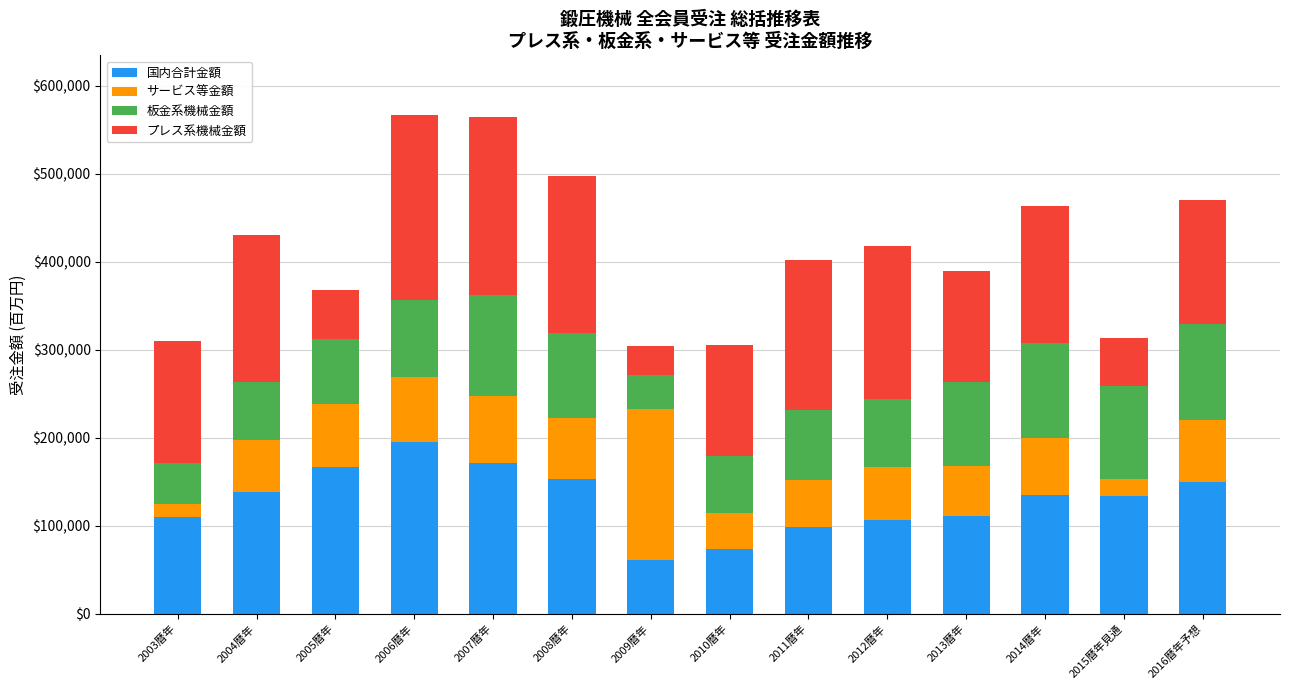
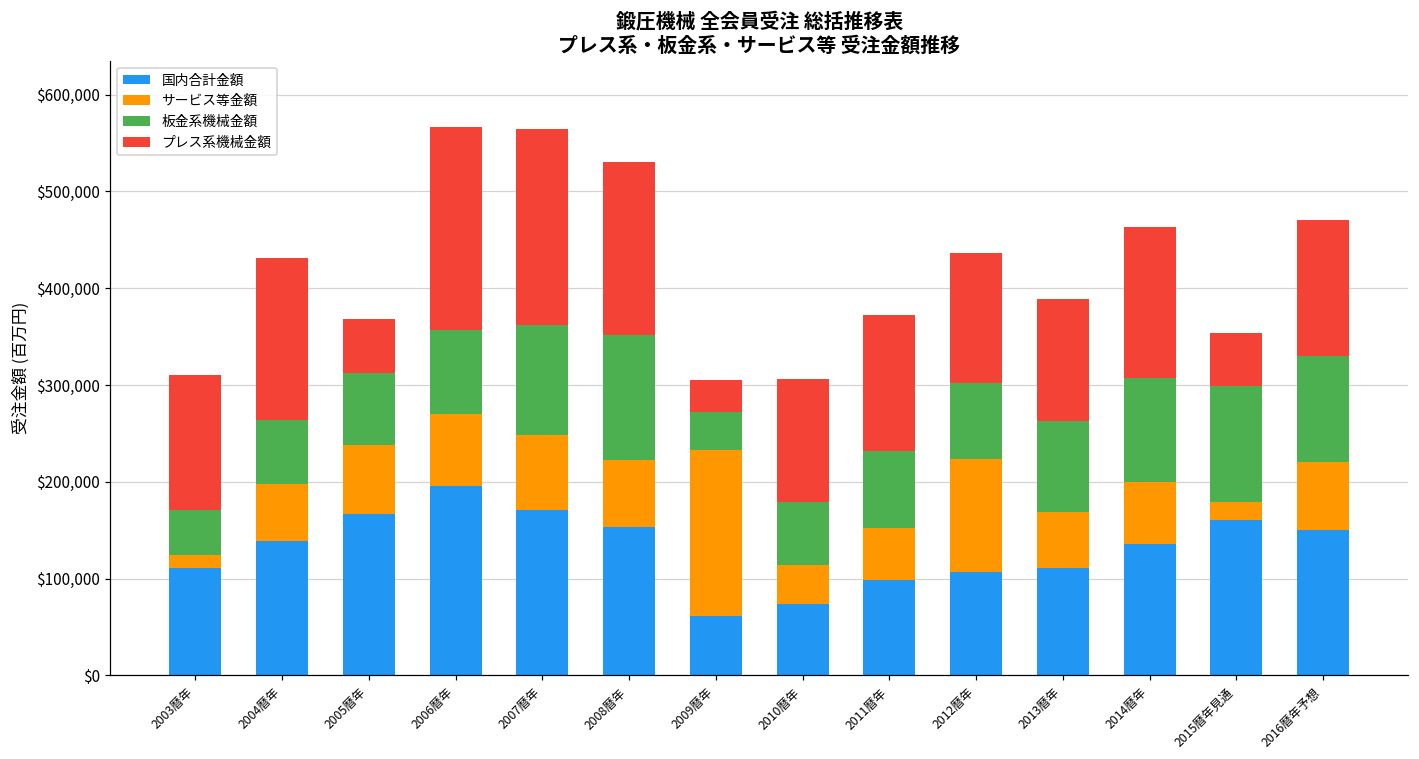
  {
    "国内合計金額": {
      "2003暦年": "$110,000",
      "2004暦年": "$140,000",
      "2005暦年": "$170,000",
      "2006暦年": "$200,000",
      "2007暦年": "$170,000",
      "2008暦年": "$150,000",
      "2009暦年": "$60,000",
      "2010暦年": "$70,000",
      "2011暦年": "$100,000",
      "2012暦年": "$110,000",
      "2013暦年": "$110,000",
      "2014暦年": "$140,000",
-     "2015暦年見通": "$130,000",
+     "2015暦年見通": "$160,000",
      "2016暦年予想": "$150,000"
    },
    "サービス等金額": {
      "2003暦年": "$10,000",
      "2004暦年": "$60,000",
      "2005暦年": "$70,000",
      "2006暦年": "$70,000",
      "2007暦年": "$80,000",
      "2008暦年": "$70,000",
      "2009暦年": "$170,000",
      "2010暦年": "$40,000",
      "2011暦年": "$50,000",
-     "2012暦年": "$60,000",
+     "2012暦年": "$120,000",
      "2013暦年": "$60,000",
      "2014暦年": "$60,000",
      "2015暦年見通": "$20,000",
      "2016暦年予想": "$70,000"
    },
    "板金系機械金額": {
      "2003暦年": "$50,000",
      "2004暦年": "$70,000",
      "2005暦年": "$70,000",
      "2006暦年": "$90,000",
      "2007暦年": "$110,000",
-     "2008暦年": "$100,000",
+     "2008暦年": "$130,000",
      "2009暦年": "$40,000",
      "2010暦年": "$60,000",
      "2011暦年": "$80,000",
      "2012暦年": "$80,000",
      "2013暦年": "$90,000",
      "2014暦年": "$110,000",
-     "2015暦年見通": "$110,000",
+     "2015暦年見通": "$120,000",
      "2016暦年予想": "$110,000"
    },
    "プレス系機械金額": {
      "2003暦年": "$140,000",
      "2004暦年": "$170,000",
      "2005暦年": "$60,000",
      "2006暦年": "$210,000",
      "2007暦年": "$200,000",
      "2008暦年": "$180,000",
      "2009暦年": "$30,000",
      "2010暦年": "$130,000",
-     "2011暦年": "$170,000",
-     "2012暦年": "$170,000",
+     "2011暦年": "$140,000",
+     "2012暦年": "$130,000",
      "2013暦年": "$130,000",
      "2014暦年": "$160,000",
      "2015暦年見通": "$50,000",
      "2016暦年予想": "$140,000"
    }
  }
